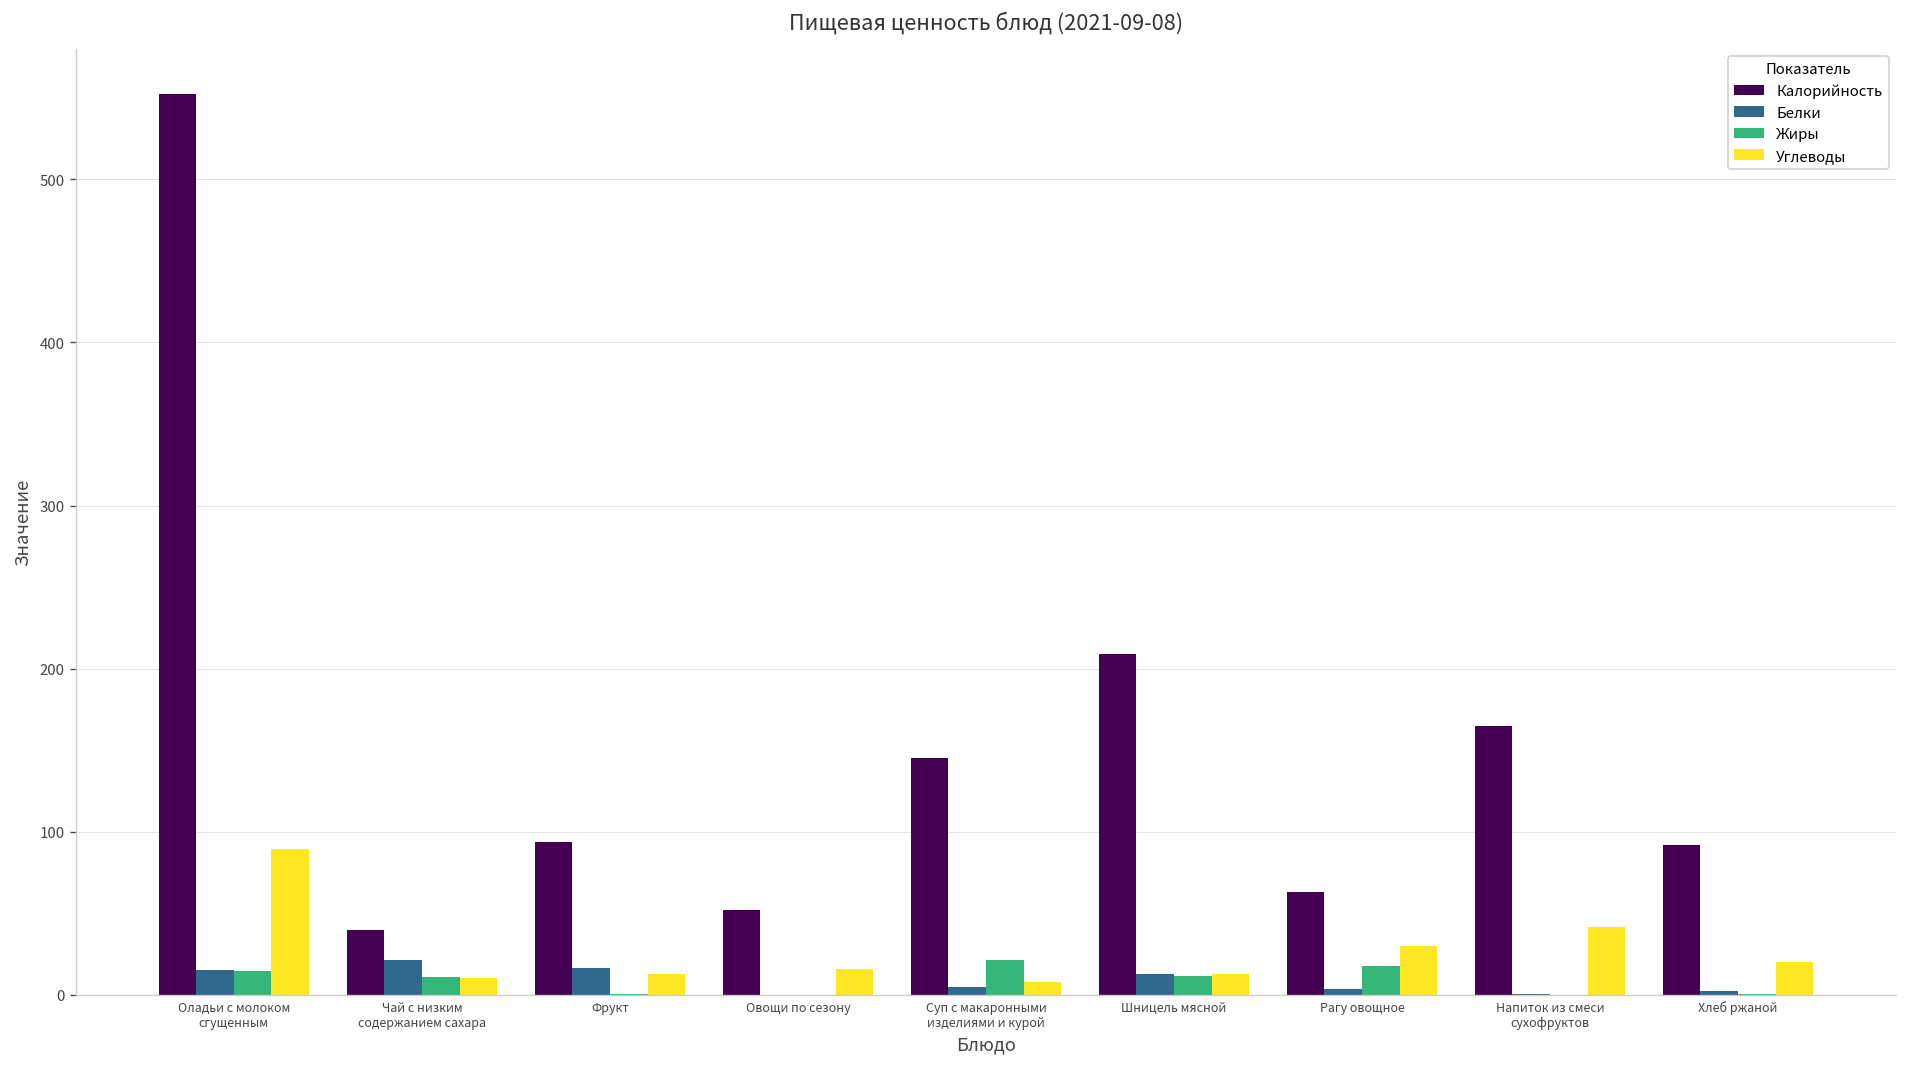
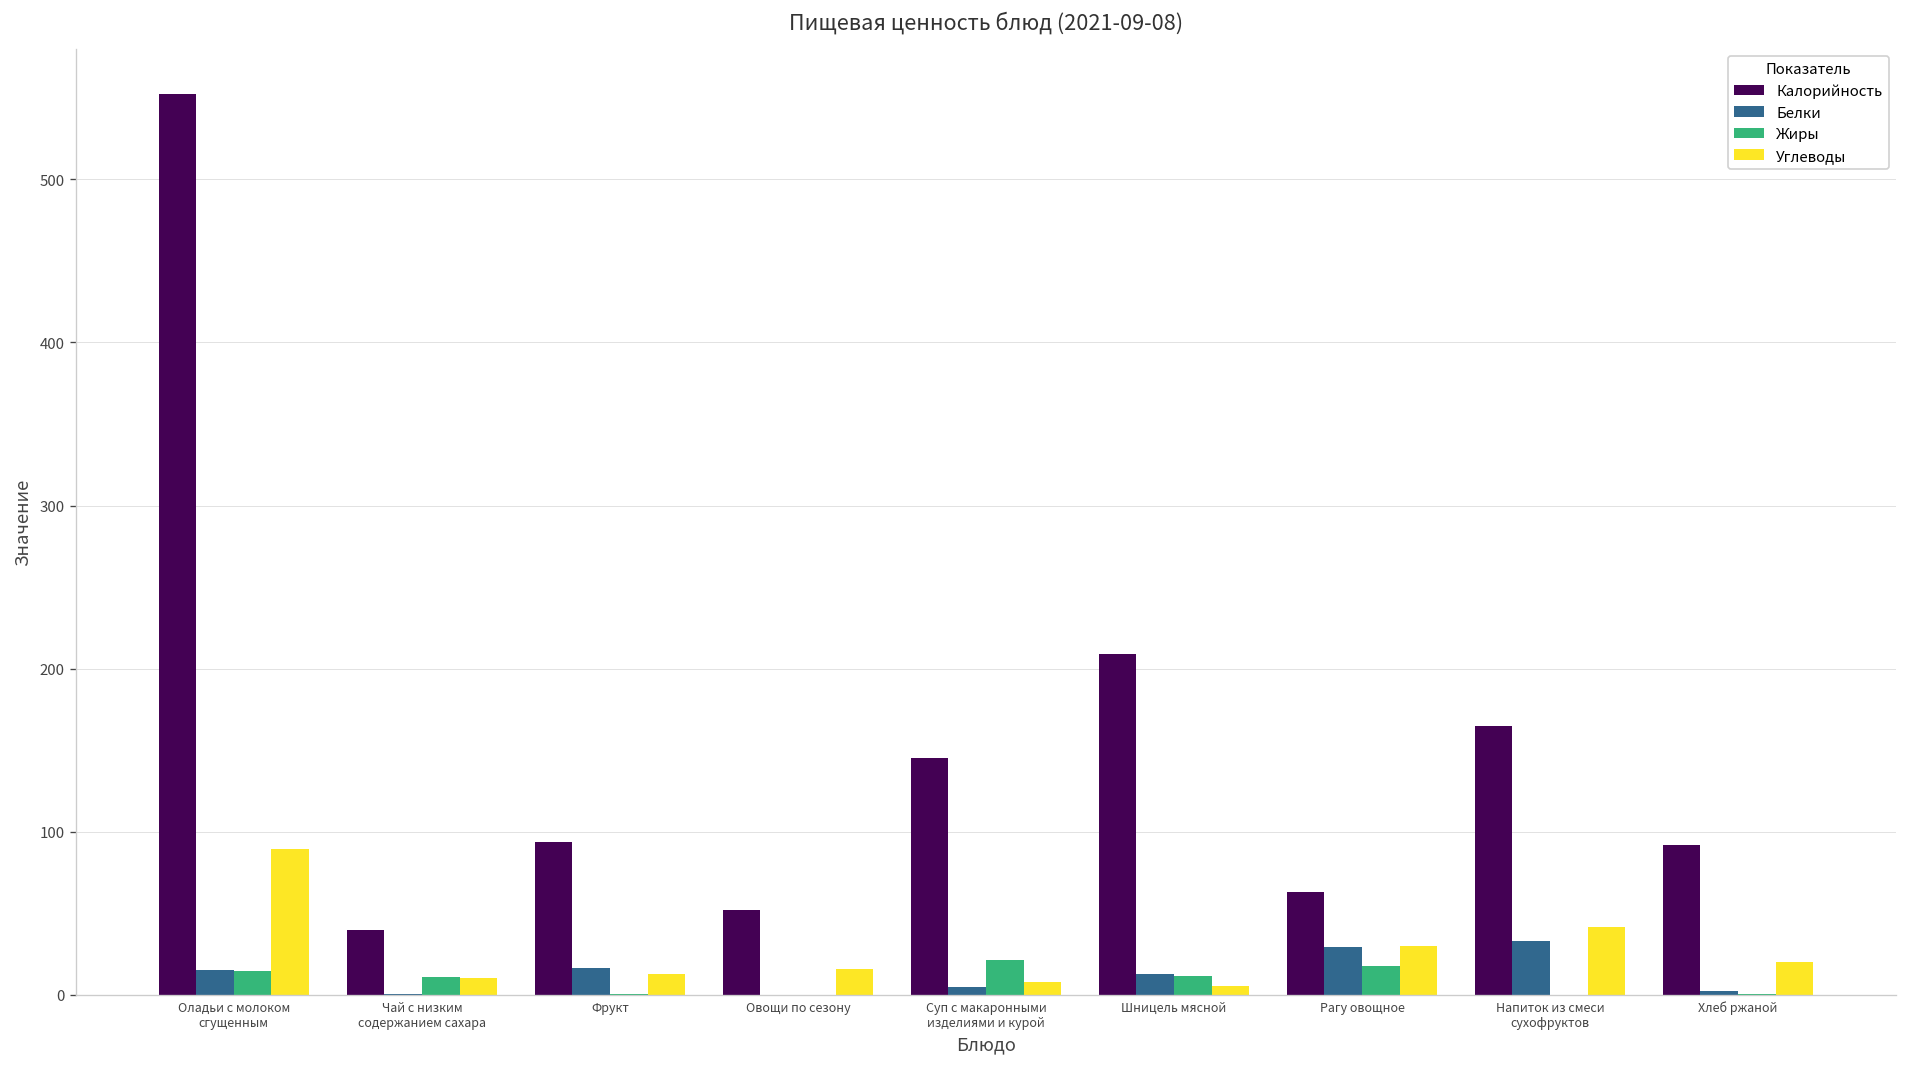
  {
    "Калорийность": {
      "Оладьи с молоком сгущенным": 552,
      "Чай с низким содержанием сахара": 40,
      "Фрукт": 94,
      "Овощи по сезону": 52,
      "Суп с макаронными изделиями и курой": 145,
      "Шницель мясной": 209,
      "Рагу овощное": 63,
      "Напиток из смеси сухофруктов": 165,
      "Хлеб ржаной": 92
    },
    "Белки": {
      "Оладьи с молоком сгущенным": 15,
-     "Чай с низким содержанием сахара": 22,
+     "Чай с низким содержанием сахара": 0,
      "Фрукт": 16,
      "Суп с макаронными изделиями и курой": 5,
      "Шницель мясной": 13,
-     "Рагу овощное": 4,
-     "Напиток из смеси сухофруктов": 1,
+     "Рагу овощное": 29,
+     "Напиток из смеси сухофруктов": 33,
      "Хлеб ржаной": 3
    },
    "Жиры": {
      "Оладьи с молоком сгущенным": 15,
      "Чай с низким содержанием сахара": 11,
      "Овощи по сезону": 0,
      "Суп с макаронными изделиями и курой": 22,
      "Шницель мясной": 12,
      "Рагу овощное": 17,
      "Напиток из смеси сухофруктов": 0
    },
    "Углеводы": {
      "Оладьи с молоком сгущенным": 89,
      "Чай с низким содержанием сахара": 10,
      "Фрукт": 13,
      "Овощи по сезону": 16,
      "Суп с макаронными изделиями и курой": 8,
-     "Шницель мясной": 13,
+     "Шницель мясной": 5,
      "Рагу овощное": 30,
      "Напиток из смеси сухофруктов": 42,
      "Хлеб ржаной": 20
    }
  }
